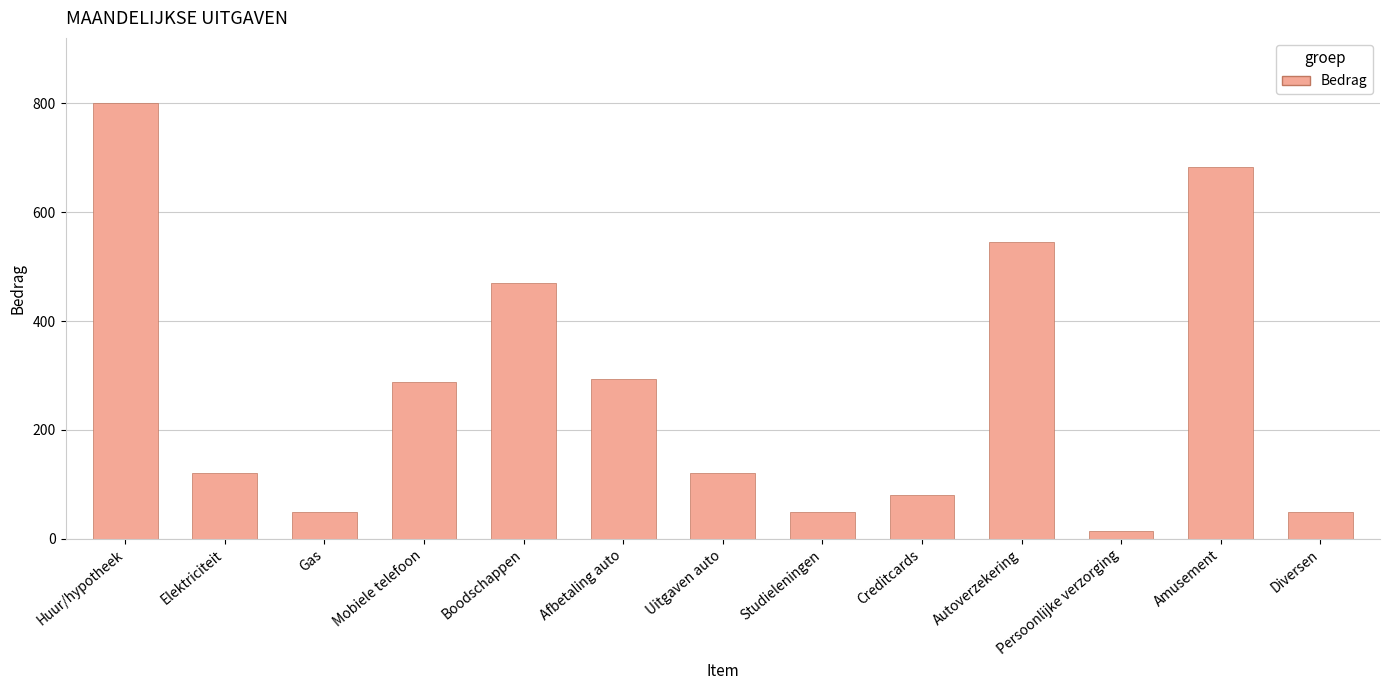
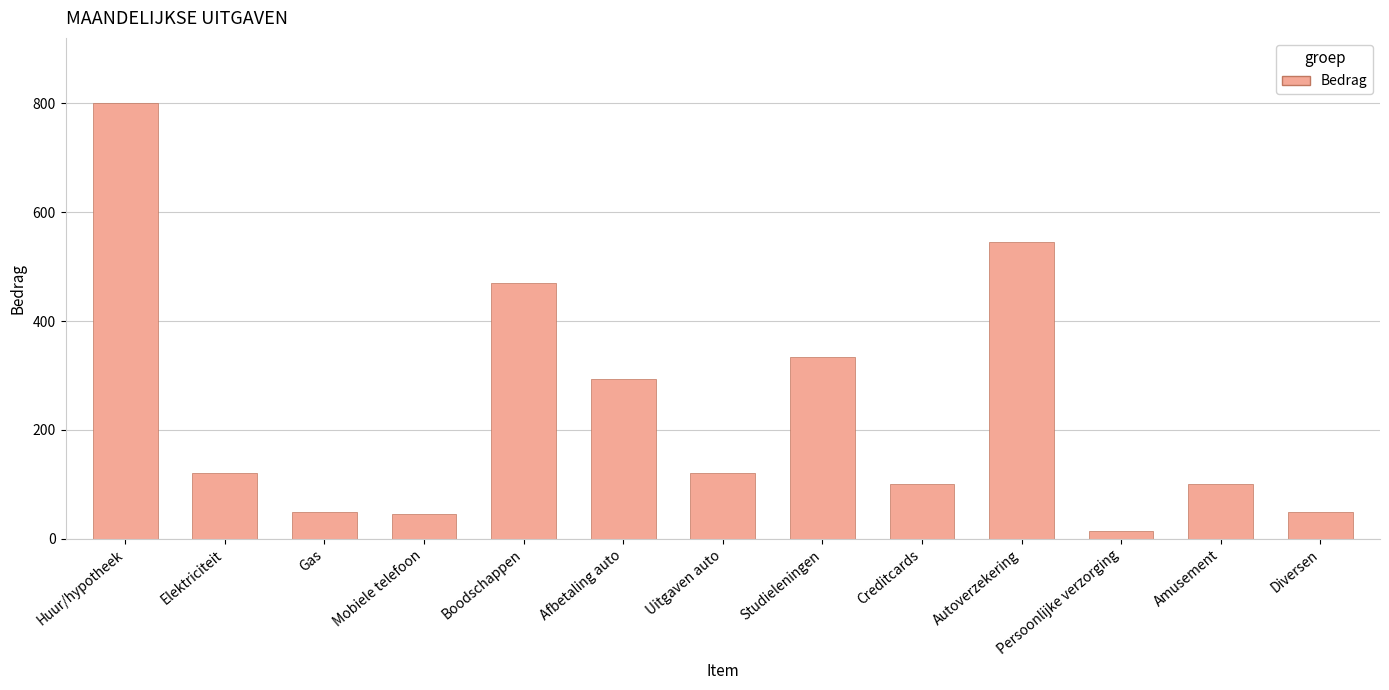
  {
    "Huur/hypotheek": 800,
    "Elektriciteit": 120,
    "Gas": 50,
-   "Mobiele telefoon": 290,
+   "Mobiele telefoon": 50,
    "Boodschappen": 470,
    "Afbetaling auto": 290,
    "Uitgaven auto": 120,
-   "Studieleningen": 50,
-   "Creditcards": 80,
+   "Studieleningen": 330,
+   "Creditcards": 100,
    "Autoverzekering": 550,
    "Persoonlijke verzorging": 20,
-   "Amusement": 680,
+   "Amusement": 100,
    "Diversen": 50
  }
